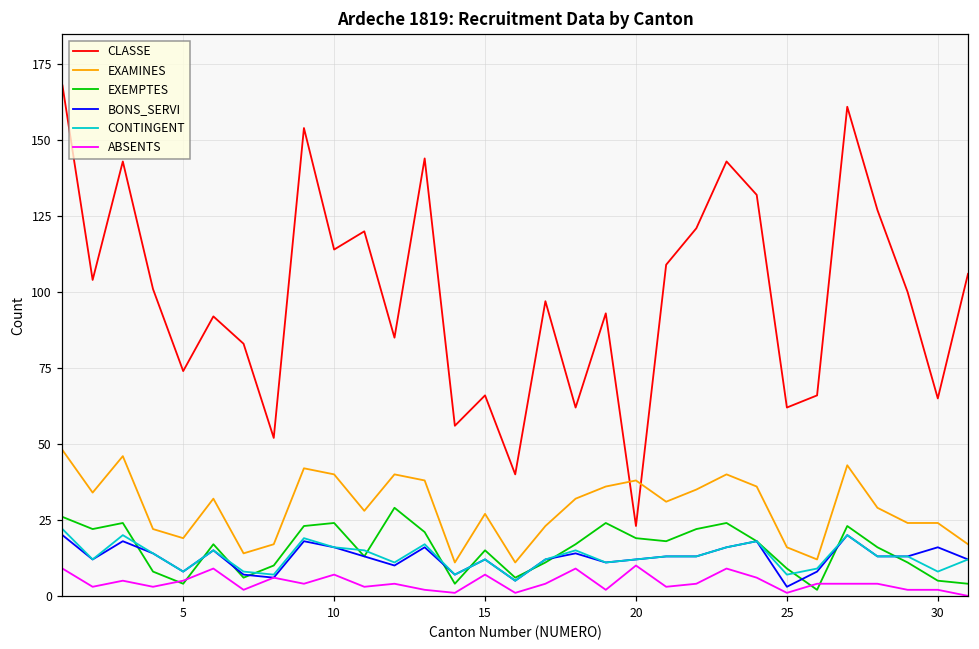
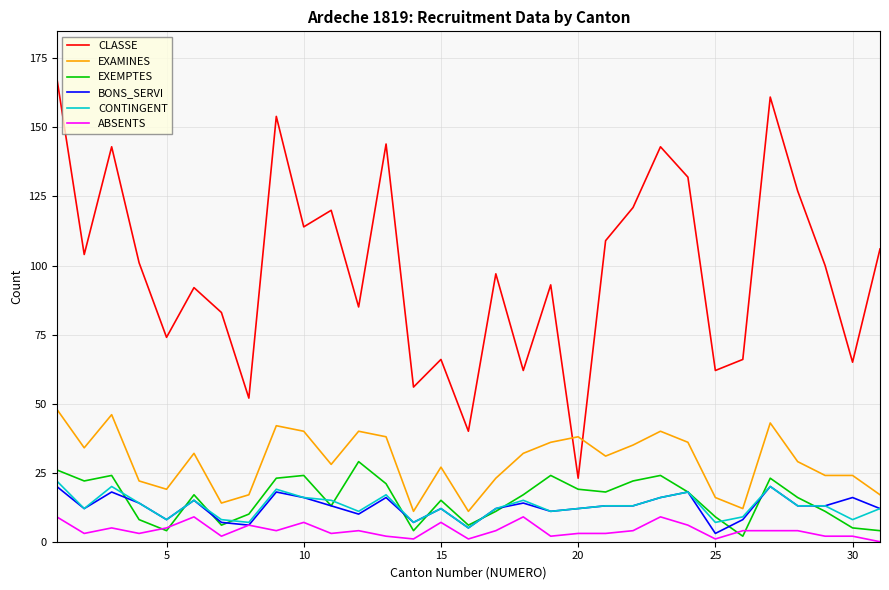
  {
    "CLASSE": {
      "5": 74,
      "10": 114,
      "15": 66,
      "20": 23,
      "25": 62,
      "30": 65
    },
    "EXAMINES": {
      "5": 19,
      "10": 40,
      "15": 27,
      "20": 38,
      "25": 16,
      "30": 24
    },
    "EXEMPTES": {
      "5": 4,
      "10": 24,
      "15": 15,
      "20": 19,
      "25": 9,
      "30": 5
    },
    "BONS_SERVI": {
      "25": 3,
      "30": 16
    },
    "CONTINGENT": {
      "25": 7,
      "30": 8
    },
    "ABSENTS": {
      "5": 5,
      "10": 7,
      "15": 7,
-     "20": 10,
+     "20": 3,
      "25": 1,
      "30": 2
    }
  }
